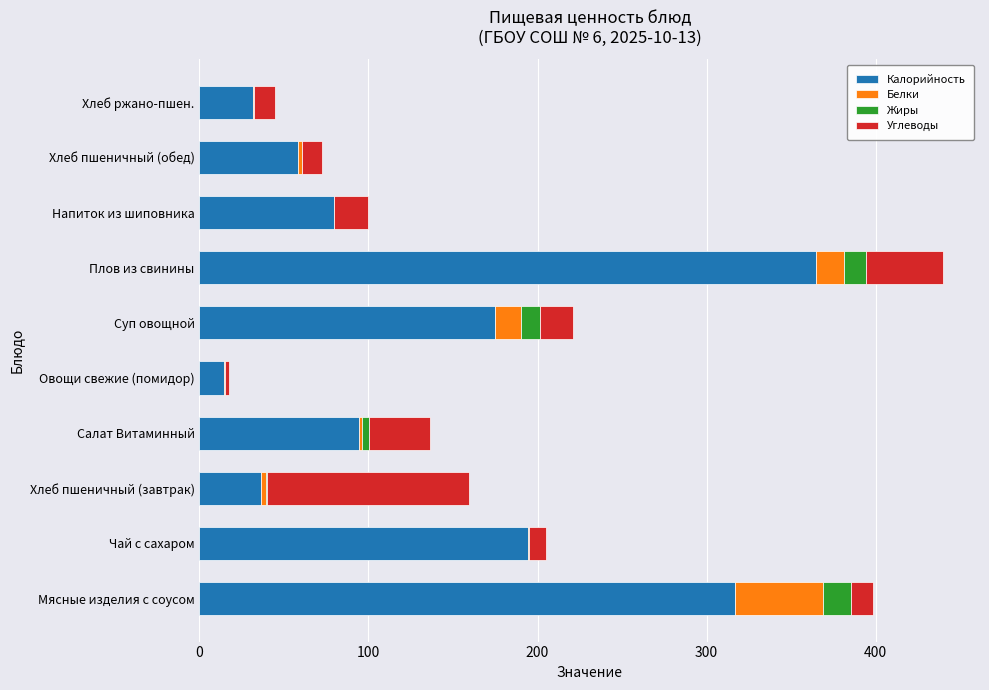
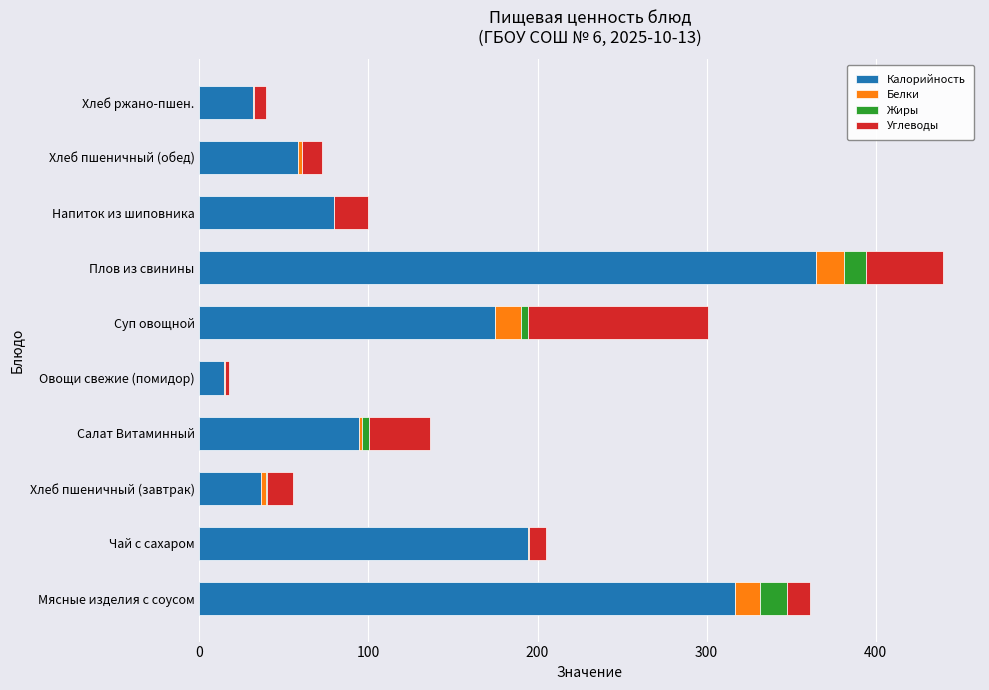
  {
    "Калорийность": {
      "Хлеб ржано-пшен.": 32,
      "Хлеб пшеничный (обед)": 58,
      "Напиток из шиповника": 80,
      "Плов из свинины": 365,
      "Суп овощной": 175,
      "Овощи свежие (помидор)": 14,
      "Салат Витаминный": 94,
      "Хлеб пшеничный (завтрак)": 37,
      "Чай с сахаром": 195,
      "Мясные изделия с соусом": 317
    },
    "Белки": {
      "Хлеб пшеничный (обед)": 2,
      "Напиток из шиповника": 0,
      "Плов из свинины": 17,
      "Суп овощной": 15,
      "Салат Витаминный": 2,
      "Хлеб пшеничный (завтрак)": 3,
-     "Мясные изделия с соусом": 52
+     "Мясные изделия с соусом": 15
    },
    "Жиры": {
      "Напиток из шиповника": 0,
      "Плов из свинины": 13,
-     "Суп овощной": 12,
+     "Суп овощной": 4,
      "Салат Витаминный": 4,
      "Мясные изделия с соусом": 16
    },
    "Углеводы": {
-     "Хлеб ржано-пшен.": 12,
+     "Хлеб ржано-пшен.": 7,
      "Хлеб пшеничный (обед)": 12,
      "Напиток из шиповника": 20,
      "Плов из свинины": 45,
-     "Суп овощной": 20,
+     "Суп овощной": 107,
      "Овощи свежие (помидор)": 2,
      "Салат Витаминный": 36,
-     "Хлеб пшеничный (завтрак)": 119,
+     "Хлеб пшеничный (завтрак)": 16,
      "Чай с сахаром": 10,
      "Мясные изделия с соусом": 13
    }
  }
